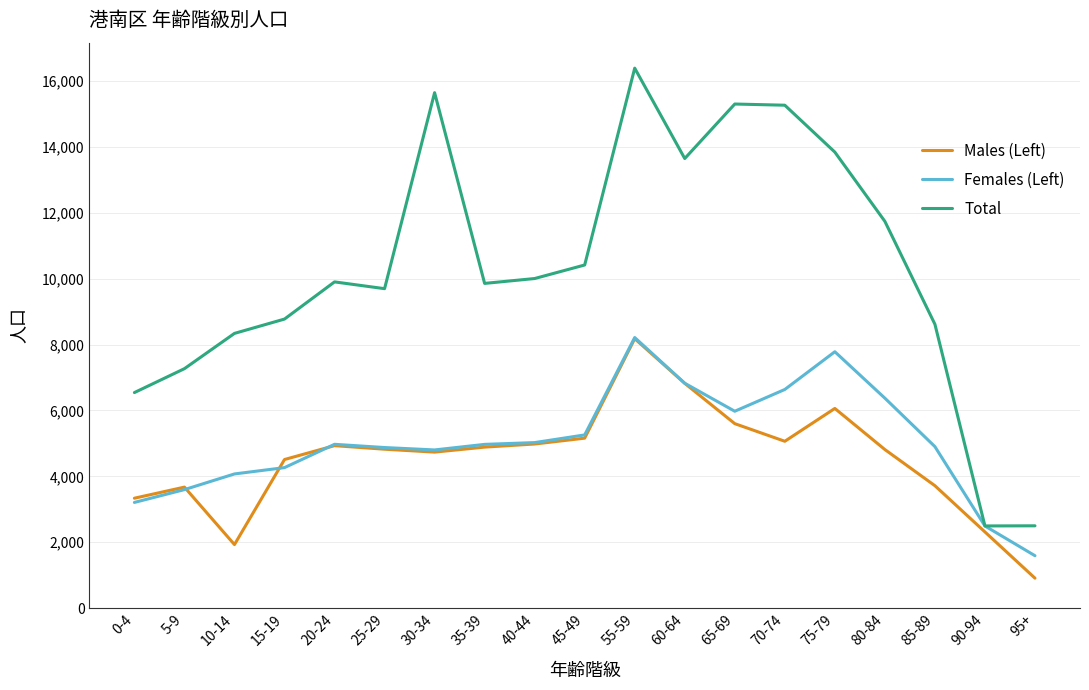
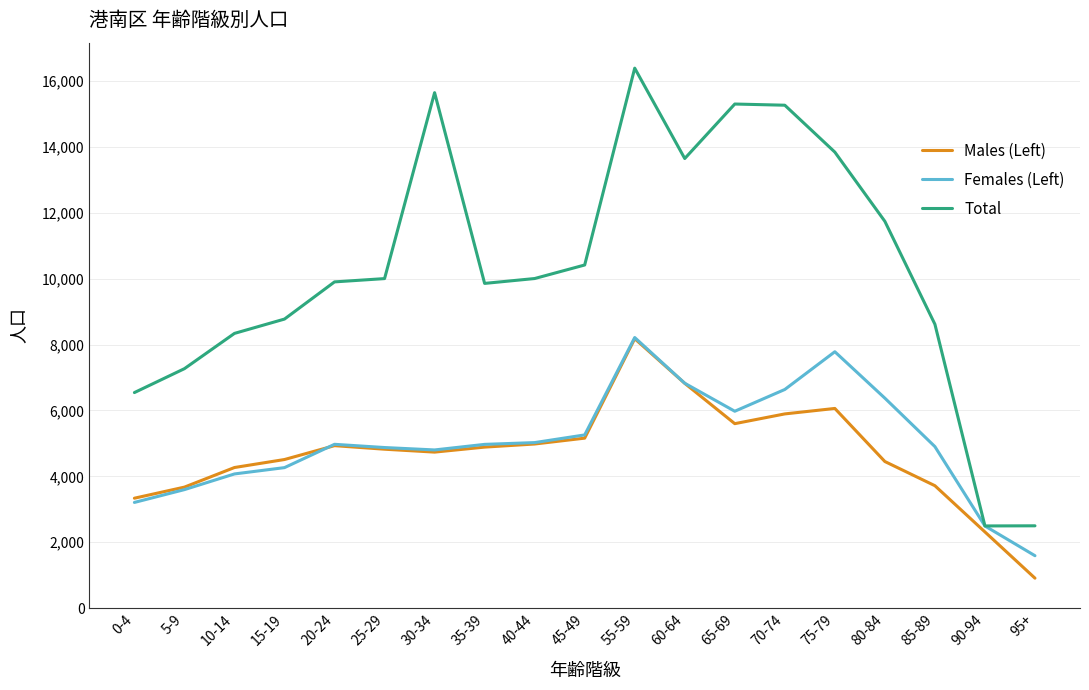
  {
    "Males (Left)": {
      "0-4": "3,300",
-     "10-14": "1,900",
+     "10-14": "4,300",
      "15-19": "4,500",
      "35-39": "4,900",
      "45-49": "5,200",
      "65-69": "5,600",
-     "70-74": "5,100",
+     "70-74": "5,900",
      "75-79": "6,100",
-     "80-84": "4,800",
+     "80-84": "4,500",
      "85-89": "3,700",
      "90-94": "2,300",
      "95+": "900"
    },
    "Females (Left)": {
      "0-4": "3,200",
      "10-14": "4,100",
      "15-19": "4,300",
      "35-39": "5,000",
      "45-49": "5,300",
      "65-69": "6,000",
      "70-74": "6,600",
      "75-79": "7,800",
      "80-84": "6,400",
      "85-89": "4,900",
      "95+": "1,600"
    },
    "Total": {
      "0-4": "6,500",
      "5-9": "7,300",
      "10-14": "8,300",
      "15-19": "8,800",
      "20-24": "9,900",
-     "25-29": "9,700",
+     "25-29": "10,000",
      "30-34": "15,700",
      "35-39": "9,900",
      "40-44": "10,000",
      "45-49": "10,400",
      "55-59": "16,400",
      "60-64": "13,700",
      "65-69": "15,300",
      "70-74": "15,300",
      "75-79": "13,800",
      "80-84": "11,700",
      "85-89": "8,600",
      "95+": "2,500"
    }
  }
